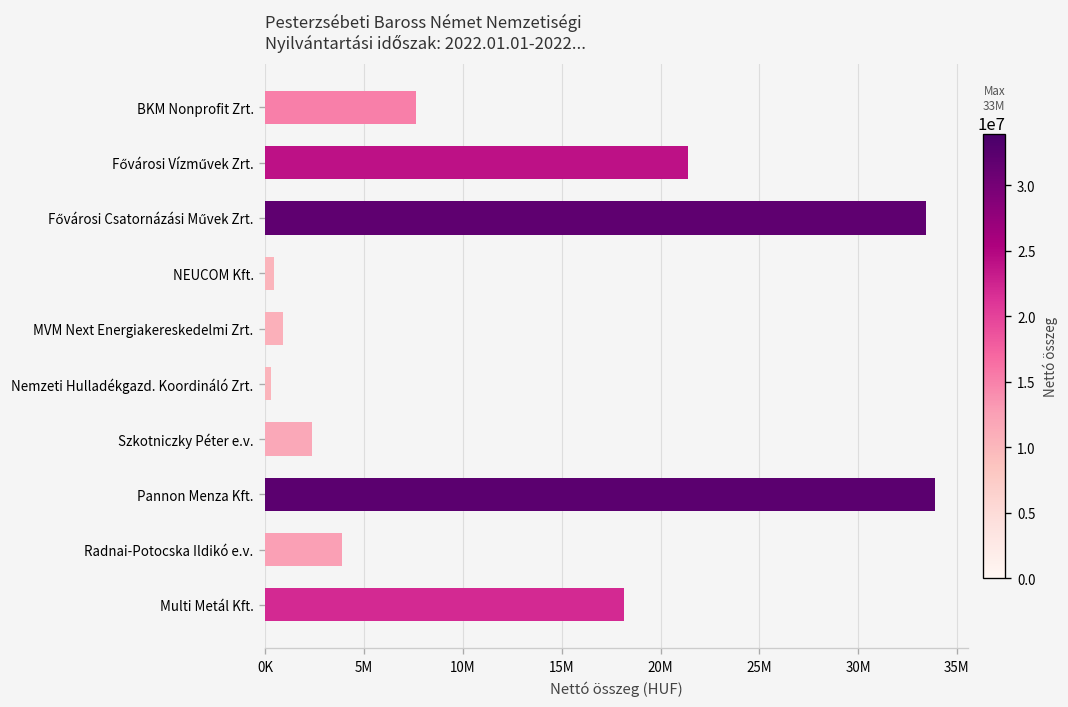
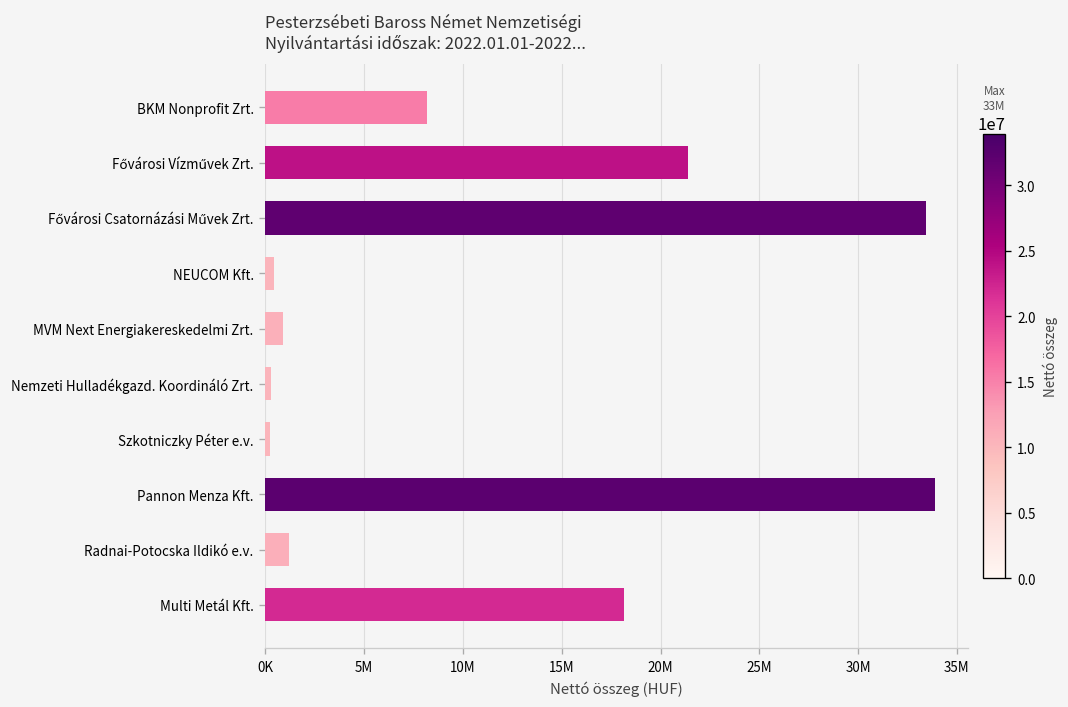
  {
-   "BKM Nonprofit Zrt.": 7600000,
+   "BKM Nonprofit Zrt.": 8200000,
    "Fővárosi Vízművek Zrt.": 21400000,
    "Fővárosi Csatornázási Művek Zrt.": 33500000,
    "NEUCOM Kft.": 400000,
    "MVM Next Energiakereskedelmi Zrt.": 900000,
    "Nemzeti Hulladékgazd. Koordináló Zrt.": 300000,
-   "Szkotniczky Péter e.v.": 2300000,
+   "Szkotniczky Péter e.v.": 200000,
    "Pannon Menza Kft.": 33900000,
-   "Radnai-Potocska Ildikó e.v.": 3900000,
+   "Radnai-Potocska Ildikó e.v.": 1200000,
    "Multi Metál Kft.": 18200000
  }
